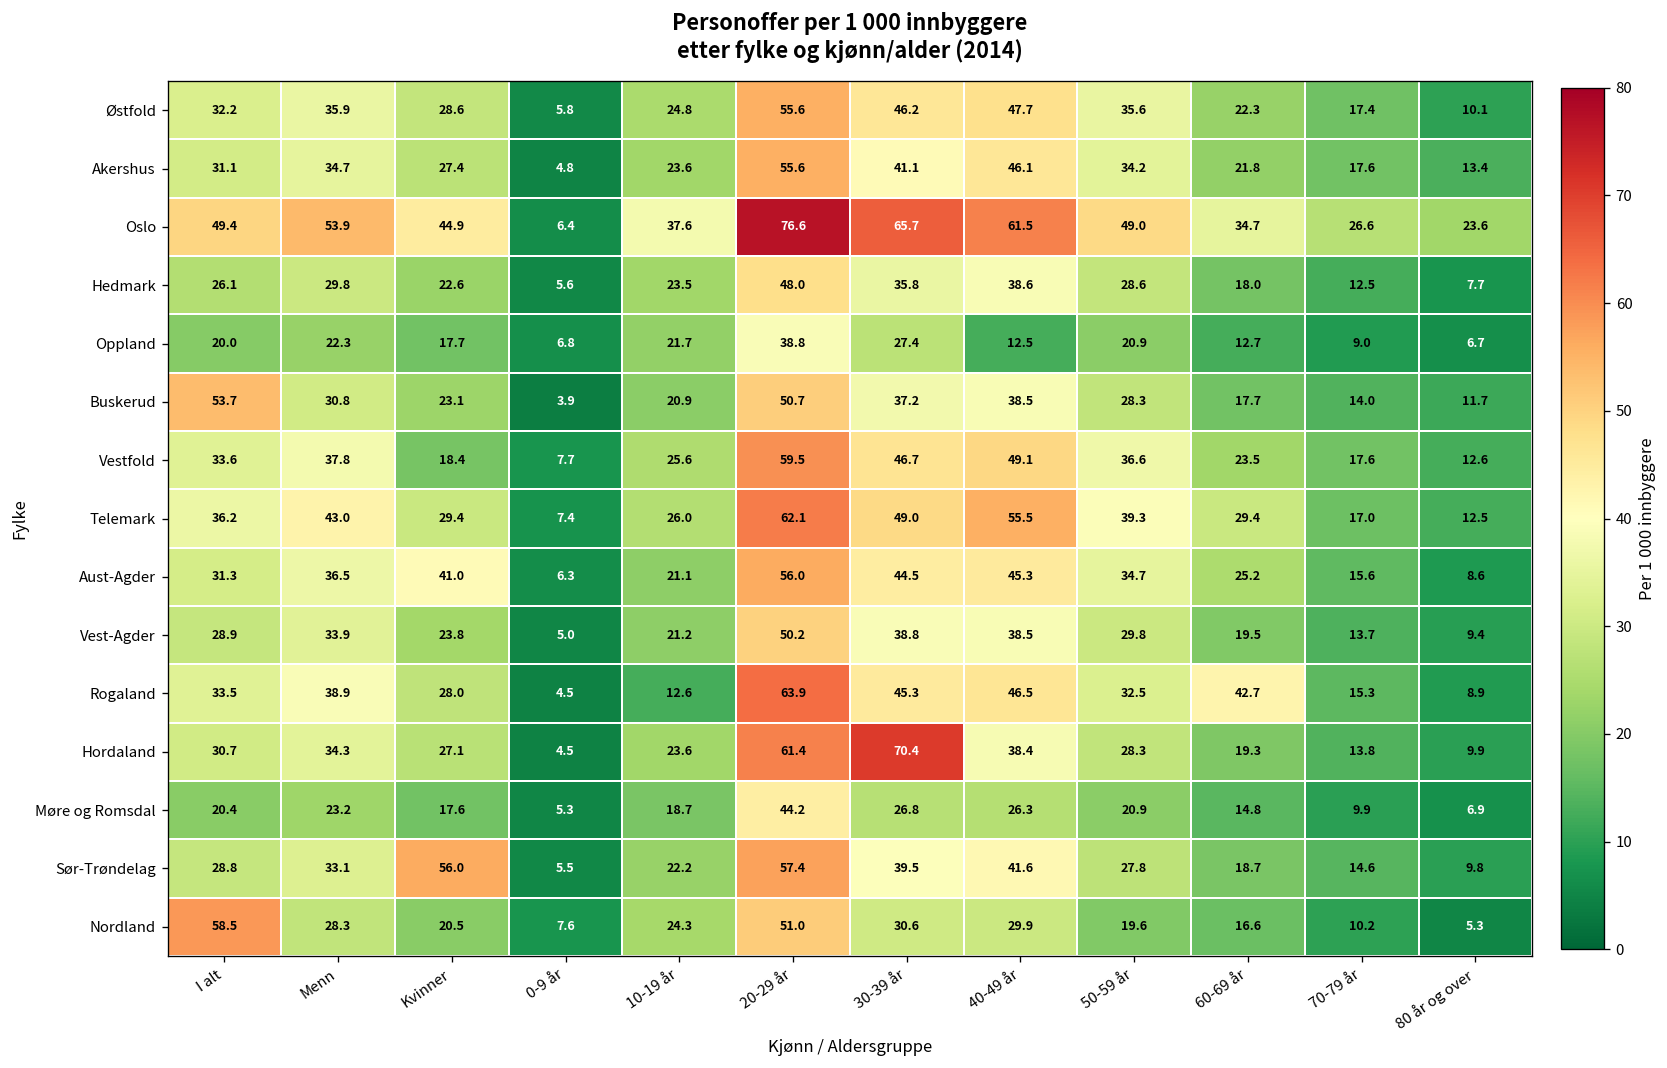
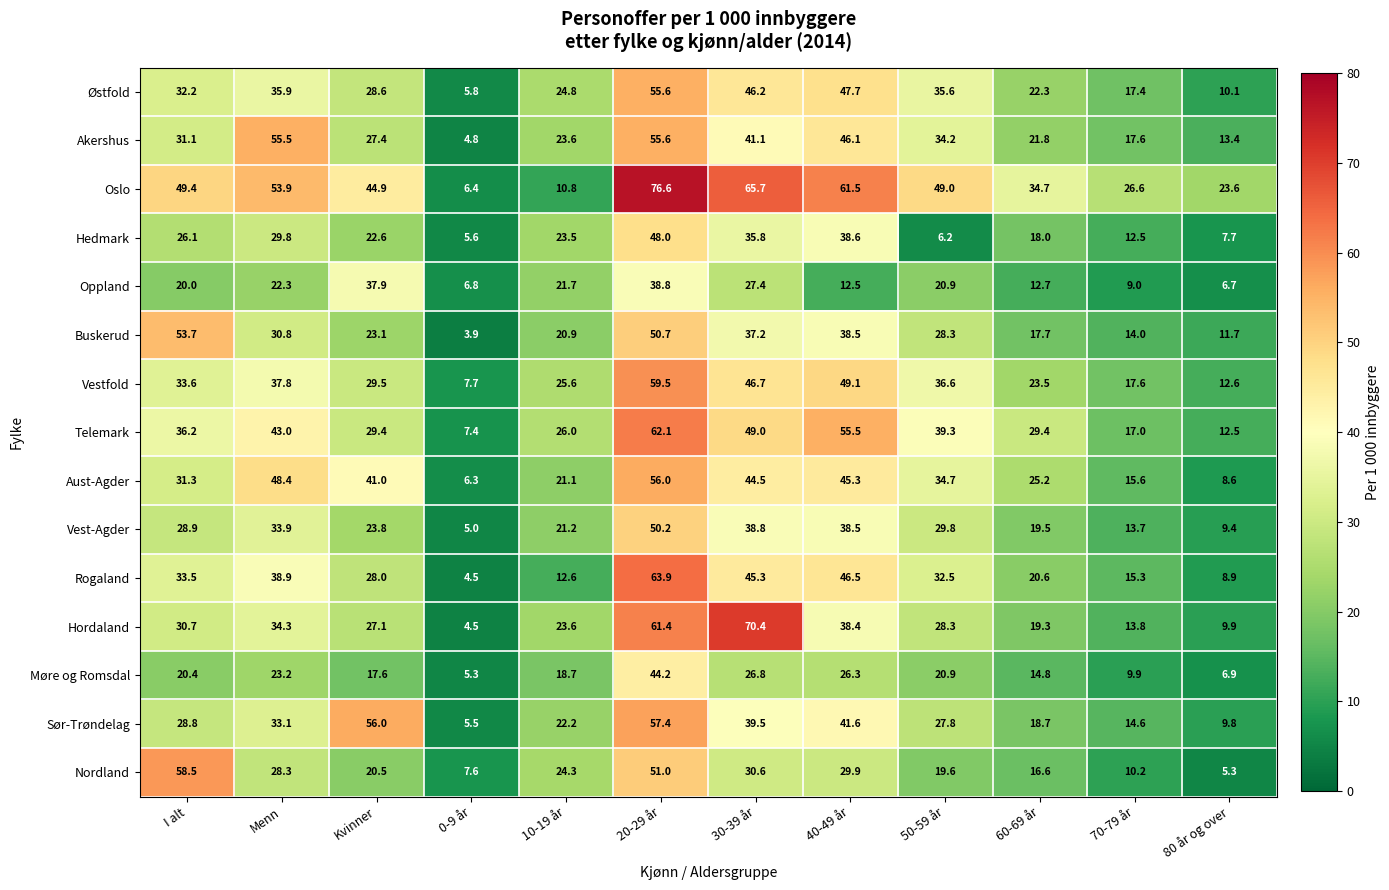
  {
    "Østfold": {
      "I alt": 32.2,
      "Menn": 35.9,
      "Kvinner": 28.6,
      "0-9 år": 5.8,
      "10-19 år": 24.8,
      "20-29 år": 55.6,
      "30-39 år": 46.2,
      "40-49 år": 47.7,
      "50-59 år": 35.6,
      "60-69 år": 22.3,
      "70-79 år": 17.4,
      "80 år og over": 10.1
    },
    "Akershus": {
      "I alt": 31.1,
-     "Menn": 34.7,
+     "Menn": 55.5,
      "Kvinner": 27.4,
      "0-9 år": 4.8,
      "10-19 år": 23.6,
      "20-29 år": 55.6,
      "30-39 år": 41.1,
      "40-49 år": 46.1,
      "50-59 år": 34.2,
      "60-69 år": 21.8,
      "70-79 år": 17.6,
      "80 år og over": 13.4
    },
    "Oslo": {
      "I alt": 49.4,
      "Menn": 53.9,
      "Kvinner": 44.9,
      "0-9 år": 6.4,
-     "10-19 år": 37.6,
+     "10-19 år": 10.8,
      "20-29 år": 76.6,
      "30-39 år": 65.7,
      "40-49 år": 61.5,
      "50-59 år": 49.0,
      "60-69 år": 34.7,
      "70-79 år": 26.6,
      "80 år og over": 23.6
    },
    "Hedmark": {
      "I alt": 26.1,
      "Menn": 29.8,
      "Kvinner": 22.6,
      "0-9 år": 5.6,
      "10-19 år": 23.5,
      "20-29 år": 48.0,
      "30-39 år": 35.8,
      "40-49 år": 38.6,
-     "50-59 år": 28.6,
+     "50-59 år": 6.2,
      "60-69 år": 18.0,
      "70-79 år": 12.5,
      "80 år og over": 7.7
    },
    "Oppland": {
      "I alt": 20.0,
      "Menn": 22.3,
-     "Kvinner": 17.7,
+     "Kvinner": 37.9,
      "0-9 år": 6.8,
      "10-19 år": 21.7,
      "20-29 år": 38.8,
      "30-39 år": 27.4,
      "40-49 år": 12.5,
      "50-59 år": 20.9,
      "60-69 år": 12.7,
      "70-79 år": 9.0,
      "80 år og over": 6.7
    },
    "Buskerud": {
      "I alt": 53.7,
      "Menn": 30.8,
      "Kvinner": 23.1,
      "0-9 år": 3.9,
      "10-19 år": 20.9,
      "20-29 år": 50.7,
      "30-39 år": 37.2,
      "40-49 år": 38.5,
      "50-59 år": 28.3,
      "60-69 år": 17.7,
      "70-79 år": 14.0,
      "80 år og over": 11.7
    },
    "Vestfold": {
      "I alt": 33.6,
      "Menn": 37.8,
-     "Kvinner": 18.4,
+     "Kvinner": 29.5,
      "0-9 år": 7.7,
      "10-19 år": 25.6,
      "20-29 år": 59.5,
      "30-39 år": 46.7,
      "40-49 år": 49.1,
      "50-59 år": 36.6,
      "60-69 år": 23.5,
      "70-79 år": 17.6,
      "80 år og over": 12.6
    },
    "Telemark": {
      "I alt": 36.2,
      "Menn": 43.0,
      "Kvinner": 29.4,
      "0-9 år": 7.4,
      "10-19 år": 26.0,
      "20-29 år": 62.1,
      "30-39 år": 49.0,
      "40-49 år": 55.5,
      "50-59 år": 39.3,
      "60-69 år": 29.4,
      "70-79 år": 17.0,
      "80 år og over": 12.5
    },
    "Aust-Agder": {
      "I alt": 31.3,
-     "Menn": 36.5,
+     "Menn": 48.4,
      "Kvinner": 41.0,
      "0-9 år": 6.3,
      "10-19 år": 21.1,
      "20-29 år": 56.0,
      "30-39 år": 44.5,
      "40-49 år": 45.3,
      "50-59 år": 34.7,
      "60-69 år": 25.2,
      "70-79 år": 15.6,
      "80 år og over": 8.6
    },
    "Vest-Agder": {
      "I alt": 28.9,
      "Menn": 33.9,
      "Kvinner": 23.8,
      "0-9 år": 5.0,
      "10-19 år": 21.2,
      "20-29 år": 50.2,
      "30-39 år": 38.8,
      "40-49 år": 38.5,
      "50-59 år": 29.8,
      "60-69 år": 19.5,
      "70-79 år": 13.7,
      "80 år og over": 9.4
    },
    "Rogaland": {
      "I alt": 33.5,
      "Menn": 38.9,
      "Kvinner": 28.0,
      "0-9 år": 4.5,
      "10-19 år": 12.6,
      "20-29 år": 63.9,
      "30-39 år": 45.3,
      "40-49 år": 46.5,
      "50-59 år": 32.5,
-     "60-69 år": 42.7,
+     "60-69 år": 20.6,
      "70-79 år": 15.3,
      "80 år og over": 8.9
    },
    "Hordaland": {
      "I alt": 30.7,
      "Menn": 34.3,
      "Kvinner": 27.1,
      "0-9 år": 4.5,
      "10-19 år": 23.6,
      "20-29 år": 61.4,
      "30-39 år": 70.4,
      "40-49 år": 38.4,
      "50-59 år": 28.3,
      "60-69 år": 19.3,
      "70-79 år": 13.8,
      "80 år og over": 9.9
    },
    "Møre og Romsdal": {
      "I alt": 20.4,
      "Menn": 23.2,
      "Kvinner": 17.6,
      "0-9 år": 5.3,
      "10-19 år": 18.7,
      "20-29 år": 44.2,
      "30-39 år": 26.8,
      "40-49 år": 26.3,
      "50-59 år": 20.9,
      "60-69 år": 14.8,
      "70-79 år": 9.9,
      "80 år og over": 6.9
    },
    "Sør-Trøndelag": {
      "I alt": 28.8,
      "Menn": 33.1,
      "Kvinner": 56.0,
      "0-9 år": 5.5,
      "10-19 år": 22.2,
      "20-29 år": 57.4,
      "30-39 år": 39.5,
      "40-49 år": 41.6,
      "50-59 år": 27.8,
      "60-69 år": 18.7,
      "70-79 år": 14.6,
      "80 år og over": 9.8
    },
    "Nordland": {
      "I alt": 58.5,
      "Menn": 28.3,
      "Kvinner": 20.5,
      "0-9 år": 7.6,
      "10-19 år": 24.3,
      "20-29 år": 51.0,
      "30-39 år": 30.6,
      "40-49 år": 29.9,
      "50-59 år": 19.6,
      "60-69 år": 16.6,
      "70-79 år": 10.2,
      "80 år og over": 5.3
    }
  }
